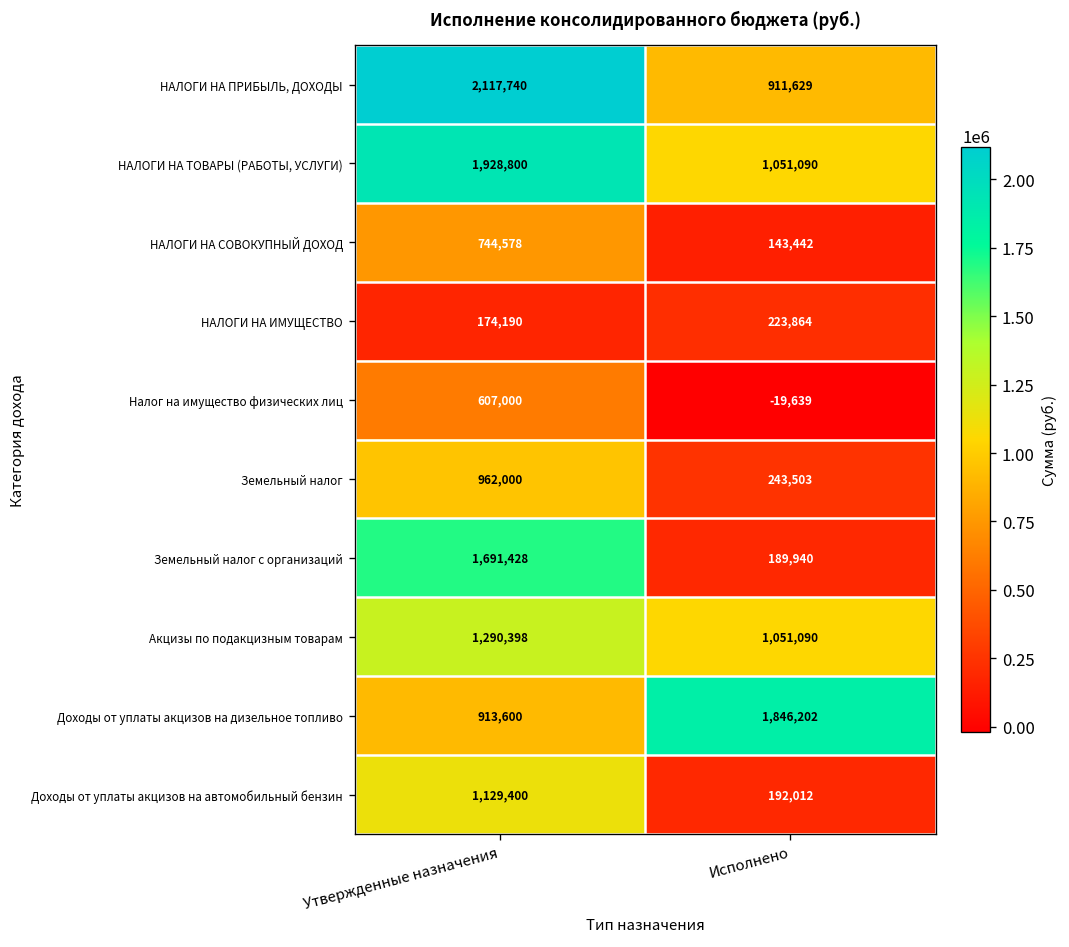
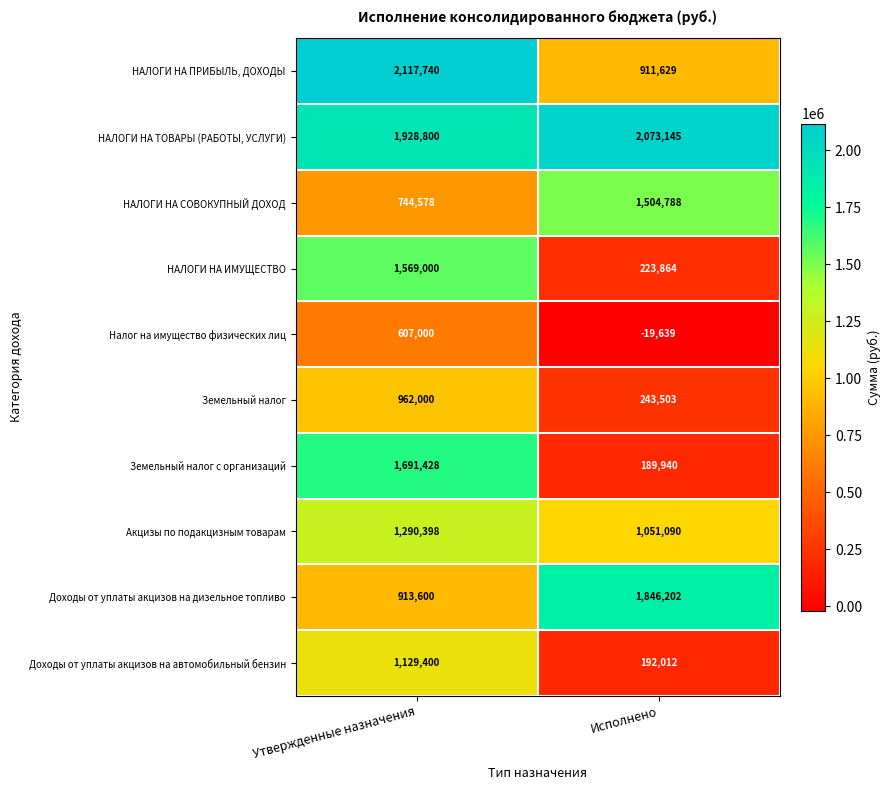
  {
    "НАЛОГИ НА ПРИБЫЛЬ, ДОХОДЫ": {
      "Утвержденные назначения": "2,117,740",
      "Исполнено": "911,629"
    },
    "НАЛОГИ НА ТОВАРЫ (РАБОТЫ, УСЛУГИ)": {
      "Утвержденные назначения": "1,928,800",
-     "Исполнено": "1,051,090"
+     "Исполнено": "2,073,145"
    },
    "НАЛОГИ НА СОВОКУПНЫЙ ДОХОД": {
      "Утвержденные назначения": "744,578",
-     "Исполнено": "143,442"
+     "Исполнено": "1,504,788"
    },
    "НАЛОГИ НА ИМУЩЕСТВО": {
-     "Утвержденные назначения": "174,190",
+     "Утвержденные назначения": "1,569,000",
      "Исполнено": "223,864"
    },
    "Налог на имущество физических лиц": {
      "Утвержденные назначения": "607,000",
      "Исполнено": "-19,639"
    },
    "Земельный налог": {
      "Утвержденные назначения": "962,000",
      "Исполнено": "243,503"
    },
    "Земельный налог с организаций": {
      "Утвержденные назначения": "1,691,428",
      "Исполнено": "189,940"
    },
    "Акцизы по подакцизным товарам": {
      "Утвержденные назначения": "1,290,398",
      "Исполнено": "1,051,090"
    },
    "Доходы от уплаты акцизов на дизельное топливо": {
      "Утвержденные назначения": "913,600",
      "Исполнено": "1,846,202"
    },
    "Доходы от уплаты акцизов на автомобильный бензин": {
      "Утвержденные назначения": "1,129,400",
      "Исполнено": "192,012"
    }
  }
